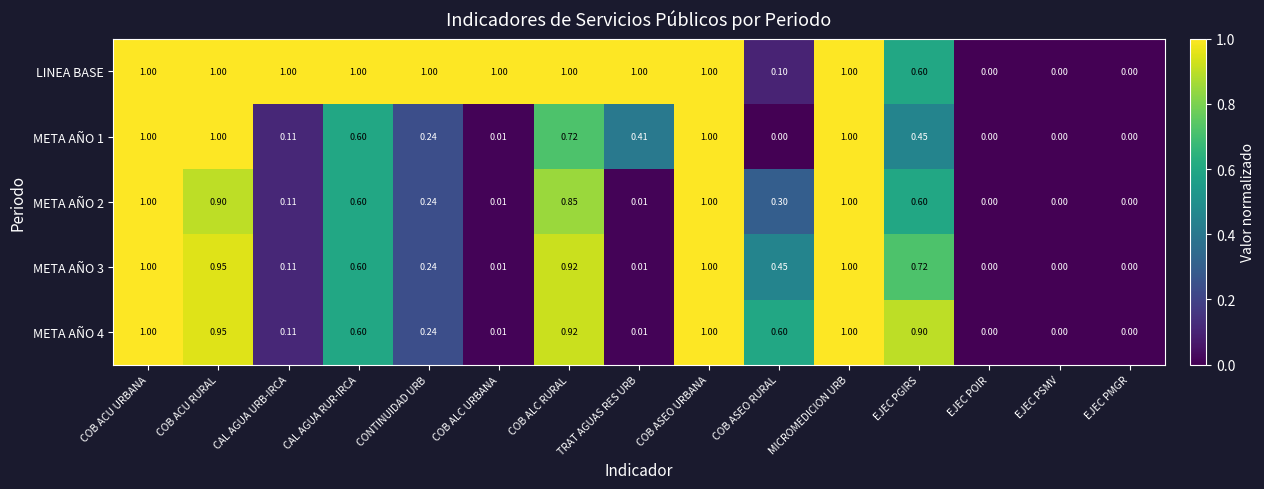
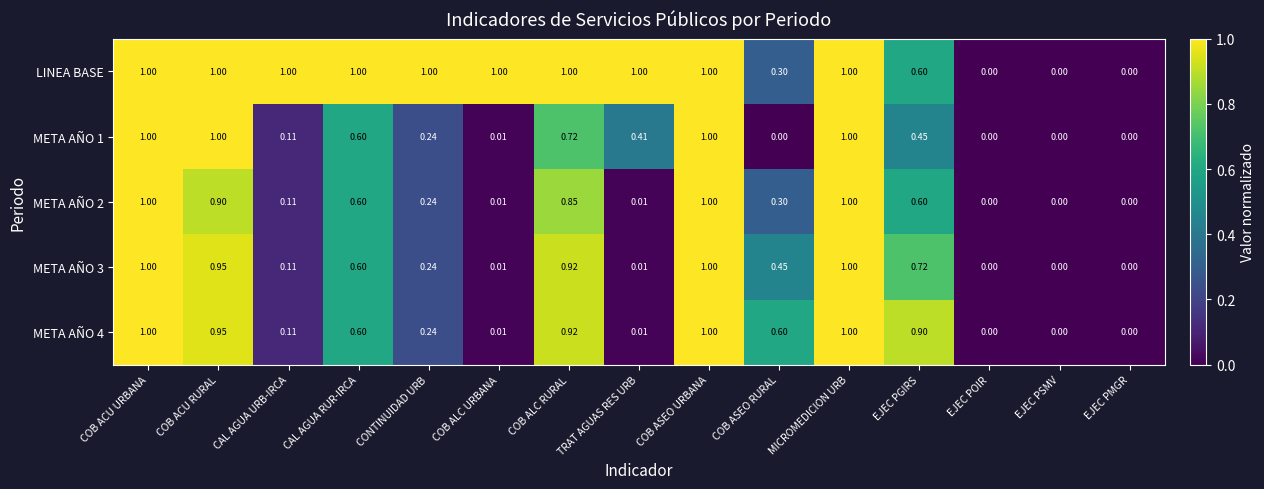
  {
    "LINEA BASE": {
      "COB ACU URBANA": 1.00,
      "COB ACU RURAL": 1.00,
      "CAL AGUA URB-IRCA": 1.00,
      "CAL AGUA RUR-IRCA": 1.00,
      "CONTINUIDAD URB": 1.00,
      "COB ALC URBANA": 1.00,
      "COB ALC RURAL": 1.00,
      "TRAT AGUAS RES URB": 1.00,
      "COB ASEO URBANA": 1.00,
-     "COB ASEO RURAL": 0.10,
+     "COB ASEO RURAL": 0.30,
      "MICROMEDICION URB": 1.00,
      "EJEC PGIRS": 0.60,
      "EJEC POIR": 0.00,
      "EJEC PSMV": 0.00,
      "EJEC PMGR": 0.00
    },
    "META AÑO 1": {
      "COB ACU URBANA": 1.00,
      "COB ACU RURAL": 1.00,
      "CAL AGUA URB-IRCA": 0.11,
      "CAL AGUA RUR-IRCA": 0.60,
      "CONTINUIDAD URB": 0.24,
      "COB ALC URBANA": 0.01,
      "COB ALC RURAL": 0.72,
      "TRAT AGUAS RES URB": 0.41,
      "COB ASEO URBANA": 1.00,
      "COB ASEO RURAL": 0.00,
      "MICROMEDICION URB": 1.00,
      "EJEC PGIRS": 0.45,
      "EJEC POIR": 0.00,
      "EJEC PSMV": 0.00,
      "EJEC PMGR": 0.00
    },
    "META AÑO 2": {
      "COB ACU URBANA": 1.00,
      "COB ACU RURAL": 0.90,
      "CAL AGUA URB-IRCA": 0.11,
      "CAL AGUA RUR-IRCA": 0.60,
      "CONTINUIDAD URB": 0.24,
      "COB ALC URBANA": 0.01,
      "COB ALC RURAL": 0.85,
      "TRAT AGUAS RES URB": 0.01,
      "COB ASEO URBANA": 1.00,
      "COB ASEO RURAL": 0.30,
      "MICROMEDICION URB": 1.00,
      "EJEC PGIRS": 0.60,
      "EJEC POIR": 0.00,
      "EJEC PSMV": 0.00,
      "EJEC PMGR": 0.00
    },
    "META AÑO 3": {
      "COB ACU URBANA": 1.00,
      "COB ACU RURAL": 0.95,
      "CAL AGUA URB-IRCA": 0.11,
      "CAL AGUA RUR-IRCA": 0.60,
      "CONTINUIDAD URB": 0.24,
      "COB ALC URBANA": 0.01,
      "COB ALC RURAL": 0.92,
      "TRAT AGUAS RES URB": 0.01,
      "COB ASEO URBANA": 1.00,
      "COB ASEO RURAL": 0.45,
      "MICROMEDICION URB": 1.00,
      "EJEC PGIRS": 0.72,
      "EJEC POIR": 0.00,
      "EJEC PSMV": 0.00,
      "EJEC PMGR": 0.00
    },
    "META AÑO 4": {
      "COB ACU URBANA": 1.00,
      "COB ACU RURAL": 0.95,
      "CAL AGUA URB-IRCA": 0.11,
      "CAL AGUA RUR-IRCA": 0.60,
      "CONTINUIDAD URB": 0.24,
      "COB ALC URBANA": 0.01,
      "COB ALC RURAL": 0.92,
      "TRAT AGUAS RES URB": 0.01,
      "COB ASEO URBANA": 1.00,
      "COB ASEO RURAL": 0.60,
      "MICROMEDICION URB": 1.00,
      "EJEC PGIRS": 0.90,
      "EJEC POIR": 0.00,
      "EJEC PSMV": 0.00,
      "EJEC PMGR": 0.00
    }
  }
